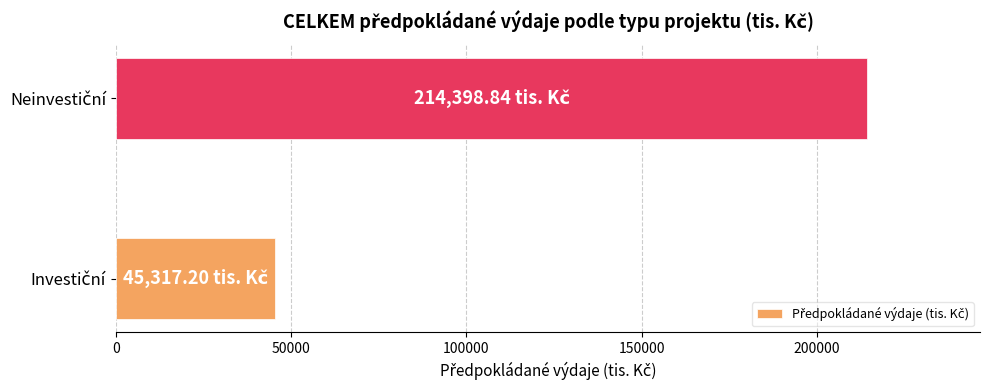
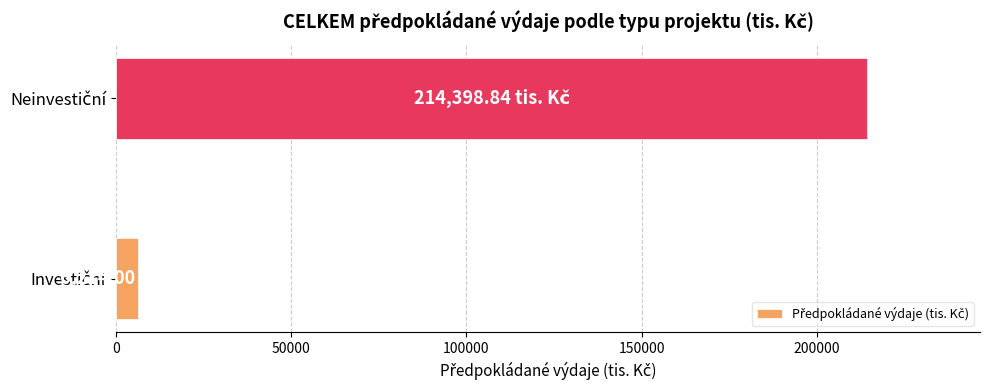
  {
-   "Investiční": 45000
+   "Investiční": 6000
  }
